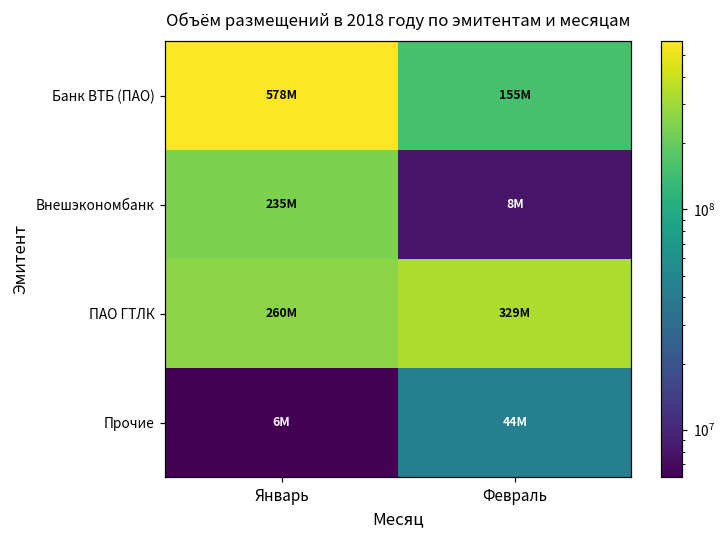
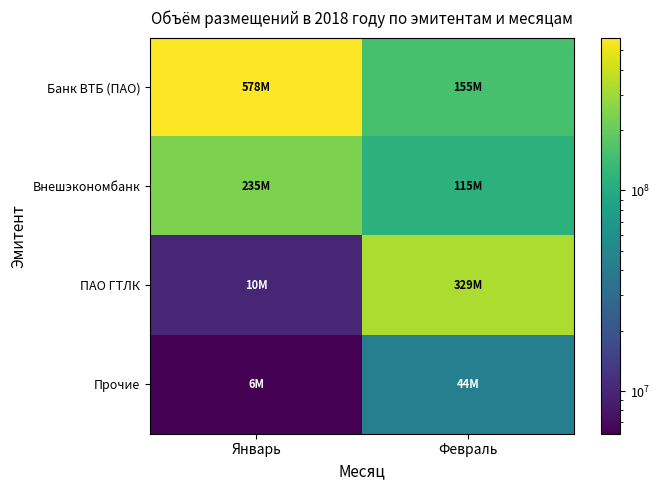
  {
    "Банк ВТБ (ПАО)": {
      "Январь": "578M",
      "Февраль": "155M"
    },
    "Внешэкономбанк": {
      "Январь": "235M",
-     "Февраль": "8M"
+     "Февраль": "115M"
    },
    "ПАО ГТЛК": {
-     "Январь": "260M",
+     "Январь": "10M",
      "Февраль": "329M"
    },
    "Прочие": {
      "Январь": "6M",
      "Февраль": "44M"
    }
  }
